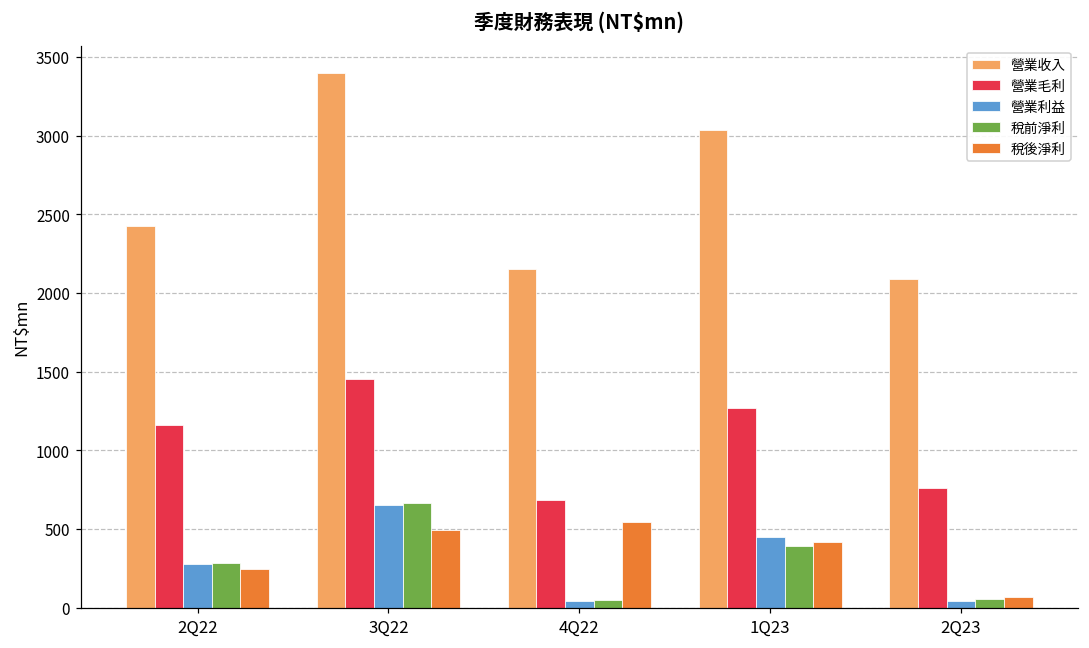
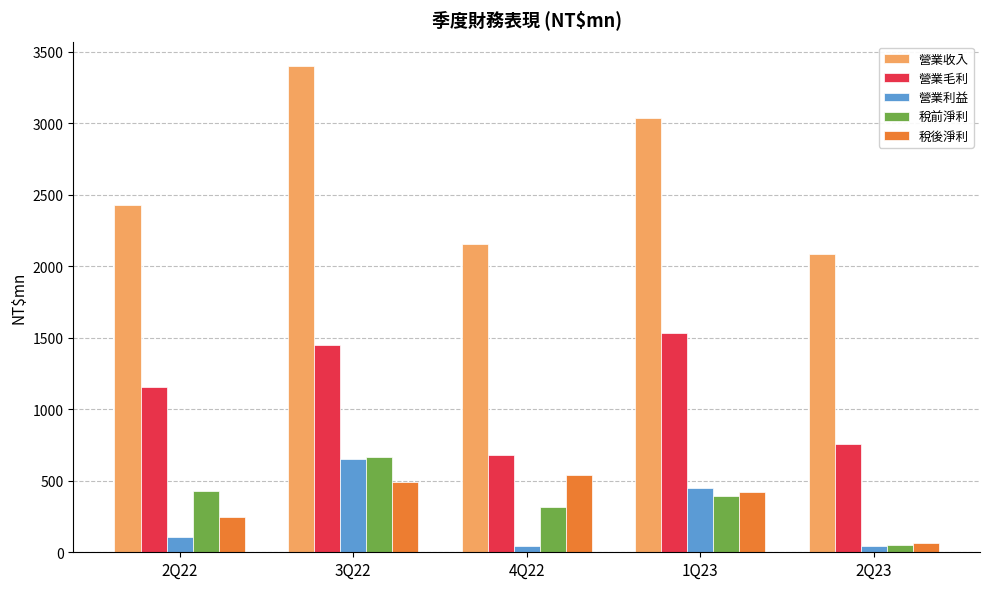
  {
    "營業收入": {
      "2Q22": 2420,
      "3Q22": 3400,
      "4Q22": 2150,
      "1Q23": 3030,
      "2Q23": 2090
    },
    "營業毛利": {
      "2Q22": 1160,
      "3Q22": 1450,
      "4Q22": 680,
-     "1Q23": 1270,
+     "1Q23": 1530,
      "2Q23": 760
    },
    "營業利益": {
-     "2Q22": 280,
+     "2Q22": 110,
      "3Q22": 650,
      "4Q22": 40,
      "1Q23": 450,
      "2Q23": 40
    },
    "稅前淨利": {
-     "2Q22": 280,
+     "2Q22": 430,
      "3Q22": 670,
-     "4Q22": 50,
+     "4Q22": 320,
      "1Q23": 390,
      "2Q23": 50
    },
    "稅後淨利": {
      "2Q22": 250,
      "3Q22": 490,
      "4Q22": 540,
      "1Q23": 420,
      "2Q23": 70
    }
  }
